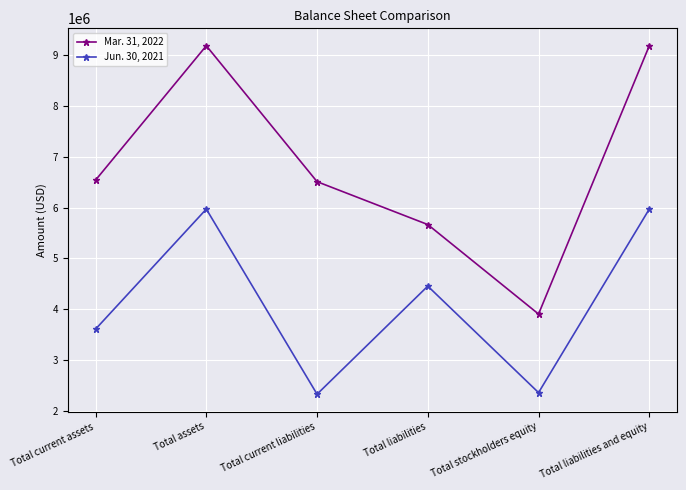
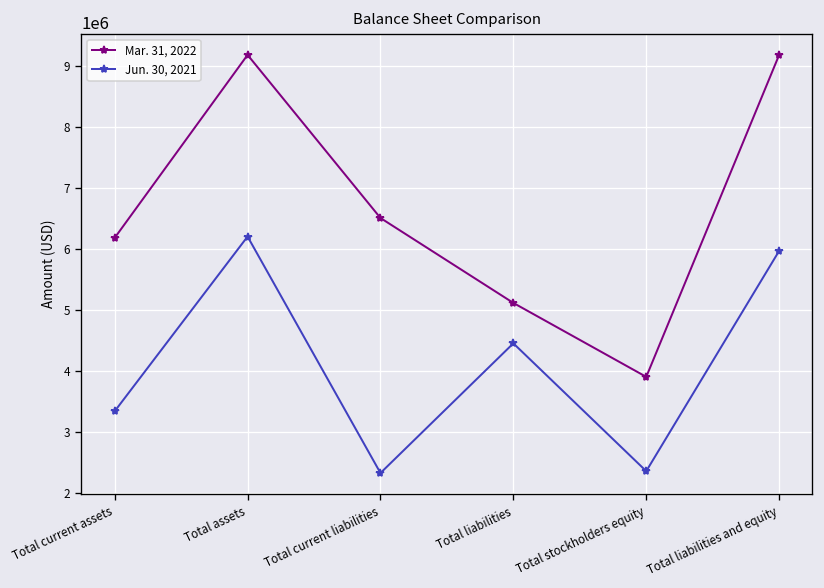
  {
    "Mar. 31, 2022": {
-     "Total current assets": 6500000,
+     "Total current assets": 6200000,
      "Total assets": 9200000,
      "Total current liabilities": 6500000,
-     "Total liabilities": 5700000,
+     "Total liabilities": 5100000,
      "Total stockholders equity": 3900000,
      "Total liabilities and equity": 9200000
    },
    "Jun. 30, 2021": {
-     "Total current assets": 3600000,
-     "Total assets": 6000000,
+     "Total current assets": 3300000,
+     "Total assets": 6200000,
      "Total current liabilities": 2300000,
      "Total liabilities": 4500000,
      "Total stockholders equity": 2400000,
      "Total liabilities and equity": 6000000
    }
  }
